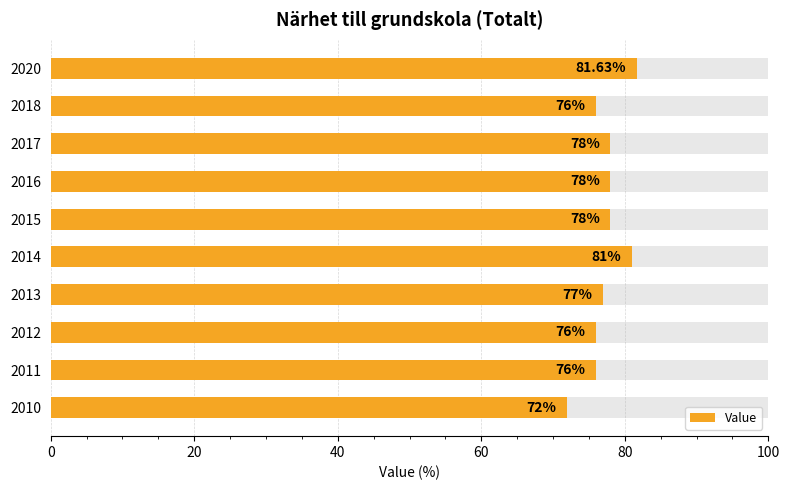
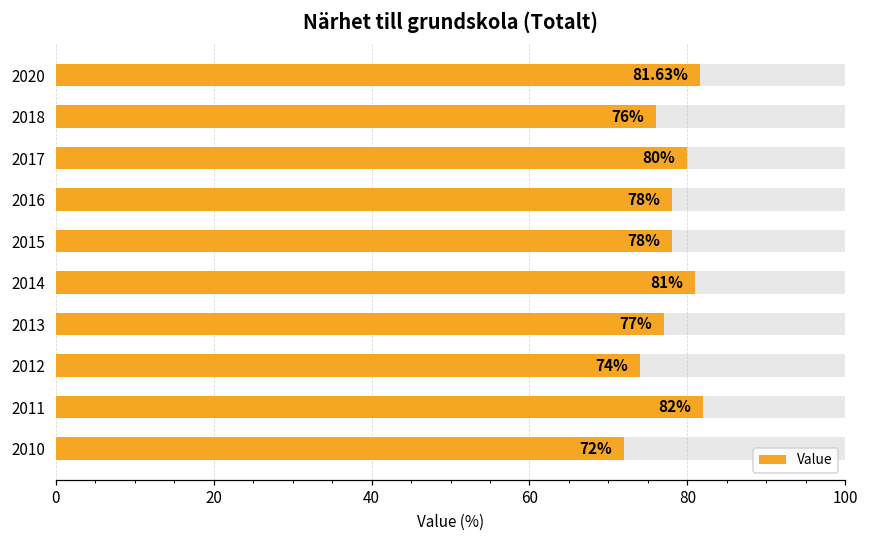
  {
    "Value": {
-     "2017": "78%",
-     "2012": "76%",
-     "2011": "76%"
+     "2017": "80%",
+     "2012": "74%",
+     "2011": "82%"
    }
  }
